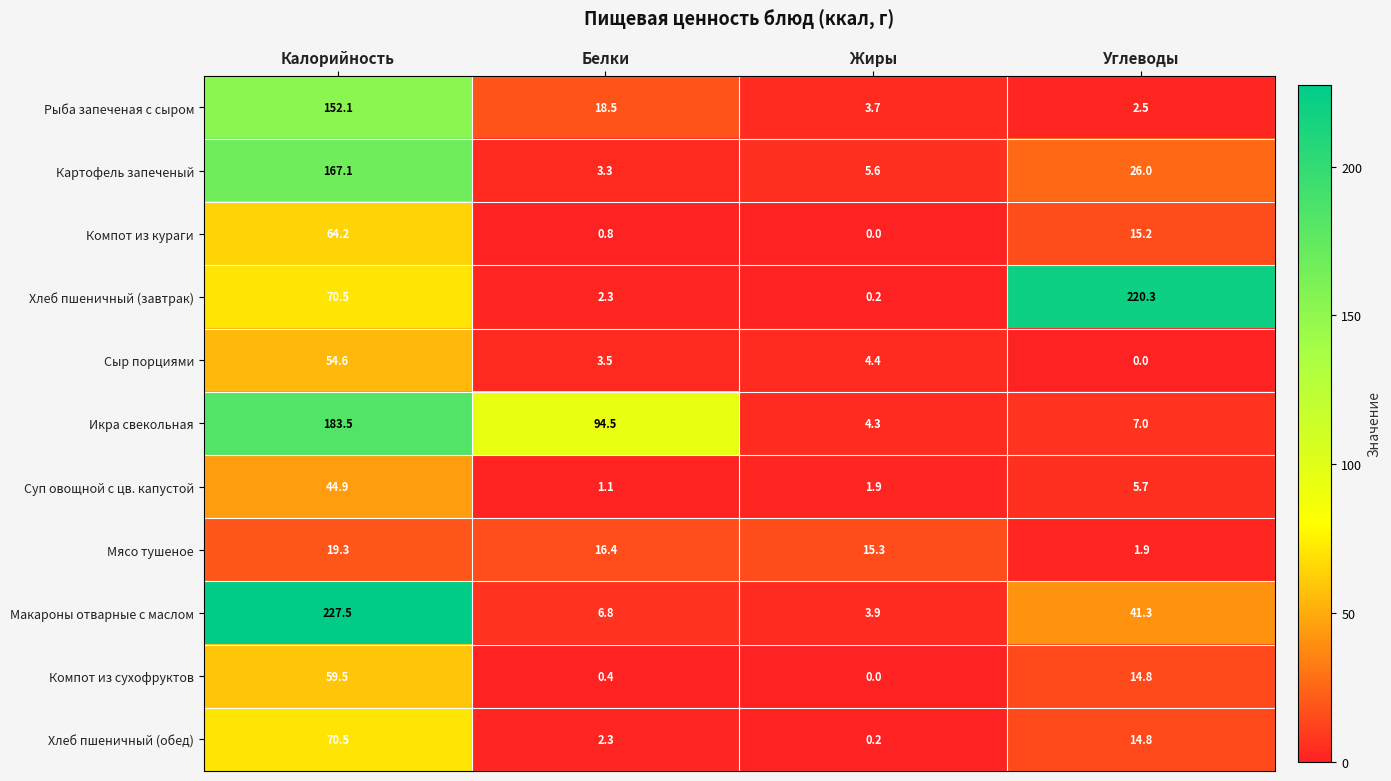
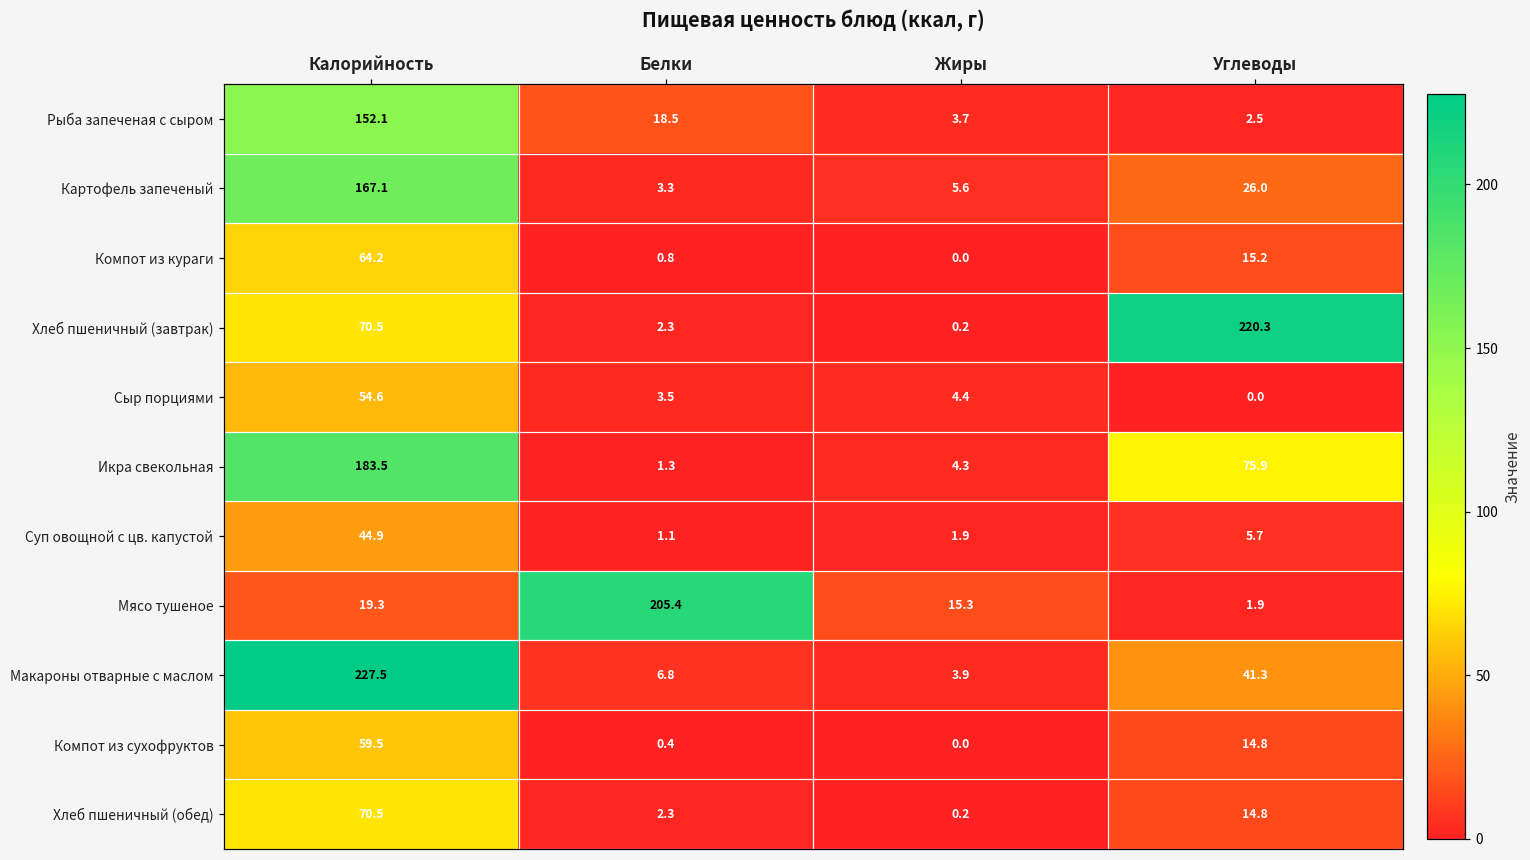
  {
    "Рыба запеченая с сыром": {
      "Калорийность": 152.1,
      "Белки": 18.5,
      "Жиры": 3.7,
      "Углеводы": 2.5
    },
    "Картофель запеченый": {
      "Калорийность": 167.1,
      "Белки": 3.3,
      "Жиры": 5.6,
      "Углеводы": 26.0
    },
    "Компот из кураги": {
      "Калорийность": 64.2,
      "Белки": 0.8,
      "Жиры": 0.0,
      "Углеводы": 15.2
    },
    "Хлеб пшеничный (завтрак)": {
      "Калорийность": 70.5,
      "Белки": 2.3,
      "Жиры": 0.2,
      "Углеводы": 220.3
    },
    "Сыр порциями": {
      "Калорийность": 54.6,
      "Белки": 3.5,
      "Жиры": 4.4,
      "Углеводы": 0.0
    },
    "Икра свекольная": {
      "Калорийность": 183.5,
-     "Белки": 94.5,
+     "Белки": 1.3,
      "Жиры": 4.3,
-     "Углеводы": 7.0
+     "Углеводы": 75.9
    },
    "Суп овощной с цв. капустой": {
      "Калорийность": 44.9,
      "Белки": 1.1,
      "Жиры": 1.9,
      "Углеводы": 5.7
    },
    "Мясо тушеное": {
      "Калорийность": 19.3,
-     "Белки": 16.4,
+     "Белки": 205.4,
      "Жиры": 15.3,
      "Углеводы": 1.9
    },
    "Макароны отварные с маслом": {
      "Калорийность": 227.5,
      "Белки": 6.8,
      "Жиры": 3.9,
      "Углеводы": 41.3
    },
    "Компот из сухофруктов": {
      "Калорийность": 59.5,
      "Белки": 0.4,
      "Жиры": 0.0,
      "Углеводы": 14.8
    },
    "Хлеб пшеничный (обед)": {
      "Калорийность": 70.5,
      "Белки": 2.3,
      "Жиры": 0.2,
      "Углеводы": 14.8
    }
  }
